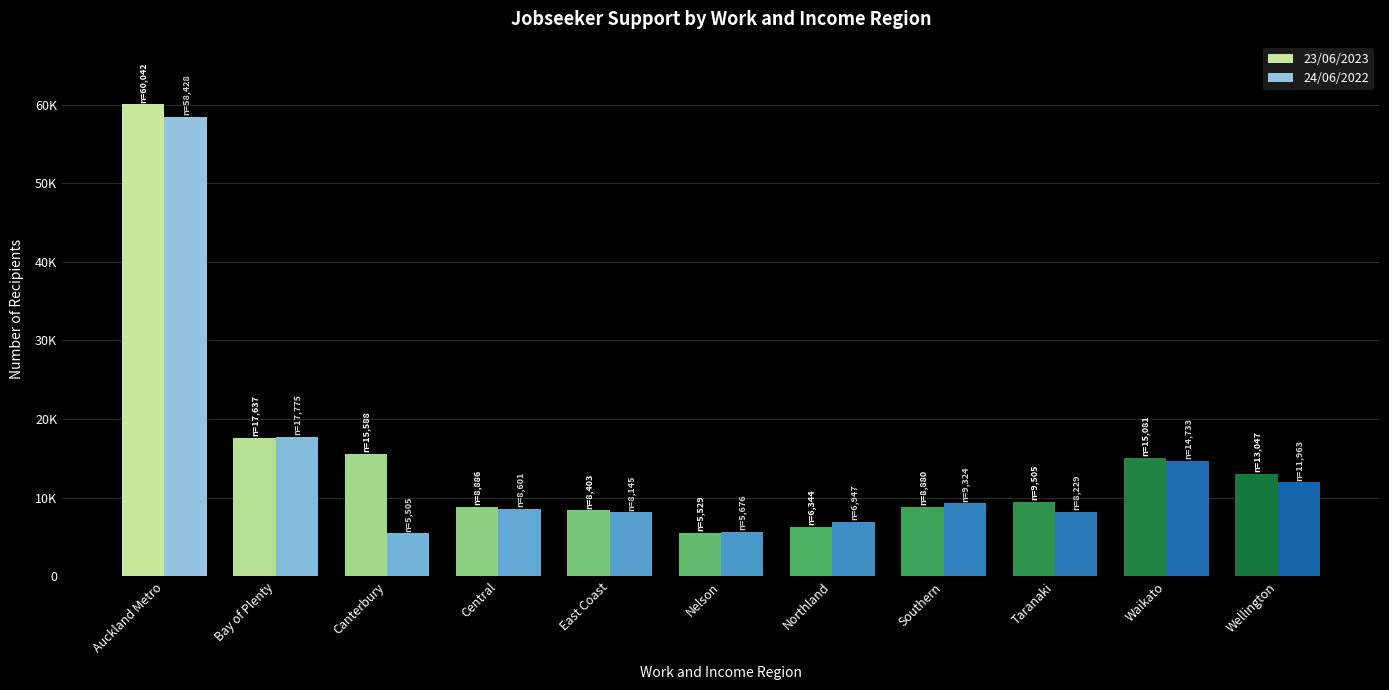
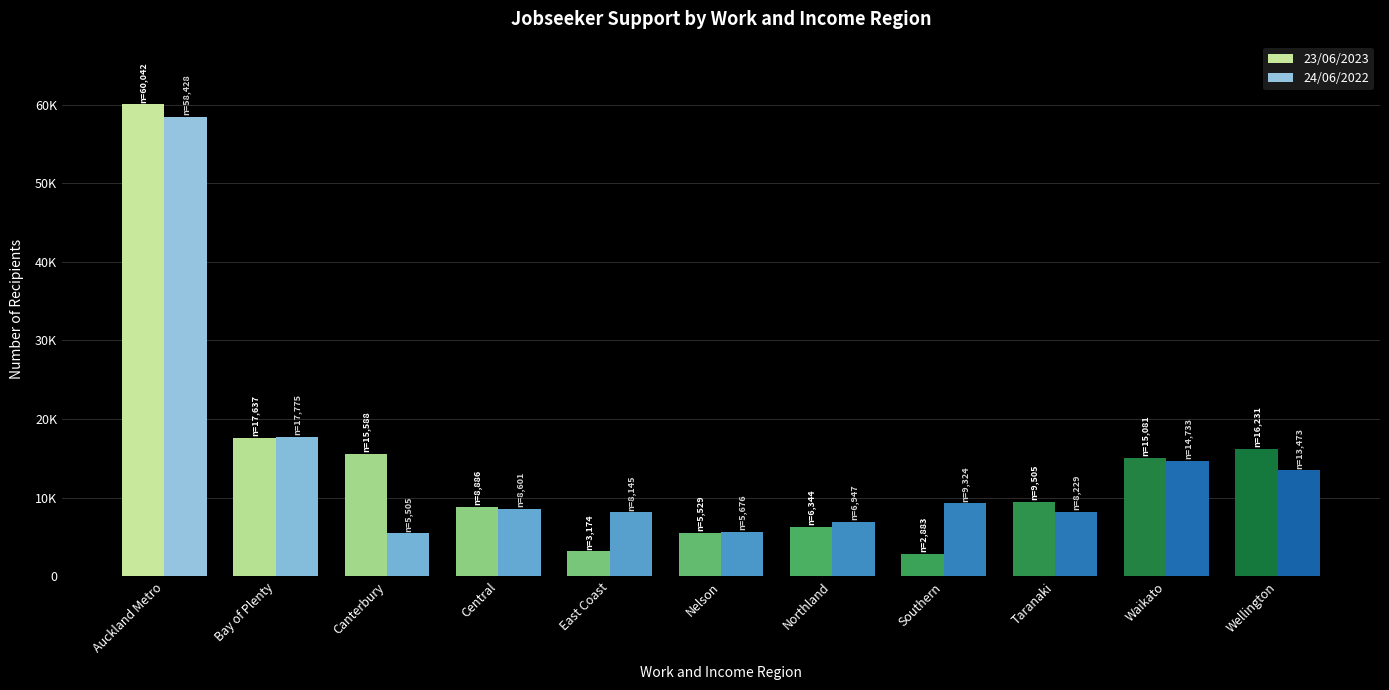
  {
    "23/06/2023": {
      "Auckland Metro": "60,042",
      "Bay of Plenty": "17,637",
      "Canterbury": "15,588",
      "Central": "8,886",
-     "East Coast": "8,403",
+     "East Coast": "3,174",
      "Nelson": "5,529",
      "Northland": "6,344",
-     "Southern": "8,880",
+     "Southern": "2,883",
      "Taranaki": "9,505",
      "Waikato": "15,081",
-     "Wellington": "13,047"
+     "Wellington": "16,231"
    },
    "24/06/2022": {
      "Auckland Metro": "58,428",
      "Bay of Plenty": "17,775",
      "Canterbury": "5,505",
      "Central": "8,601",
      "East Coast": "8,145",
      "Nelson": "5,676",
      "Northland": "6,947",
      "Southern": "9,324",
      "Taranaki": "8,229",
      "Waikato": "14,733",
-     "Wellington": "11,963"
+     "Wellington": "13,473"
    }
  }
